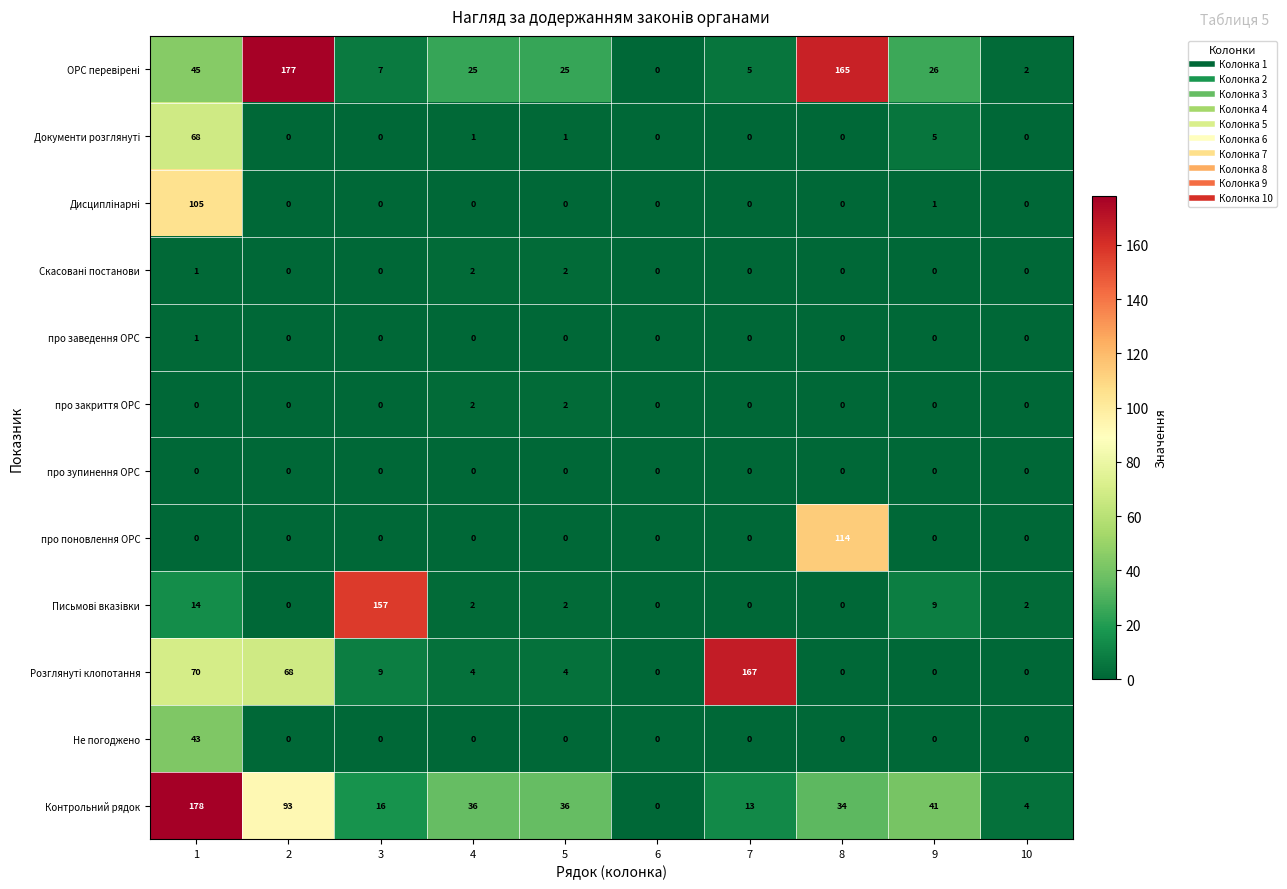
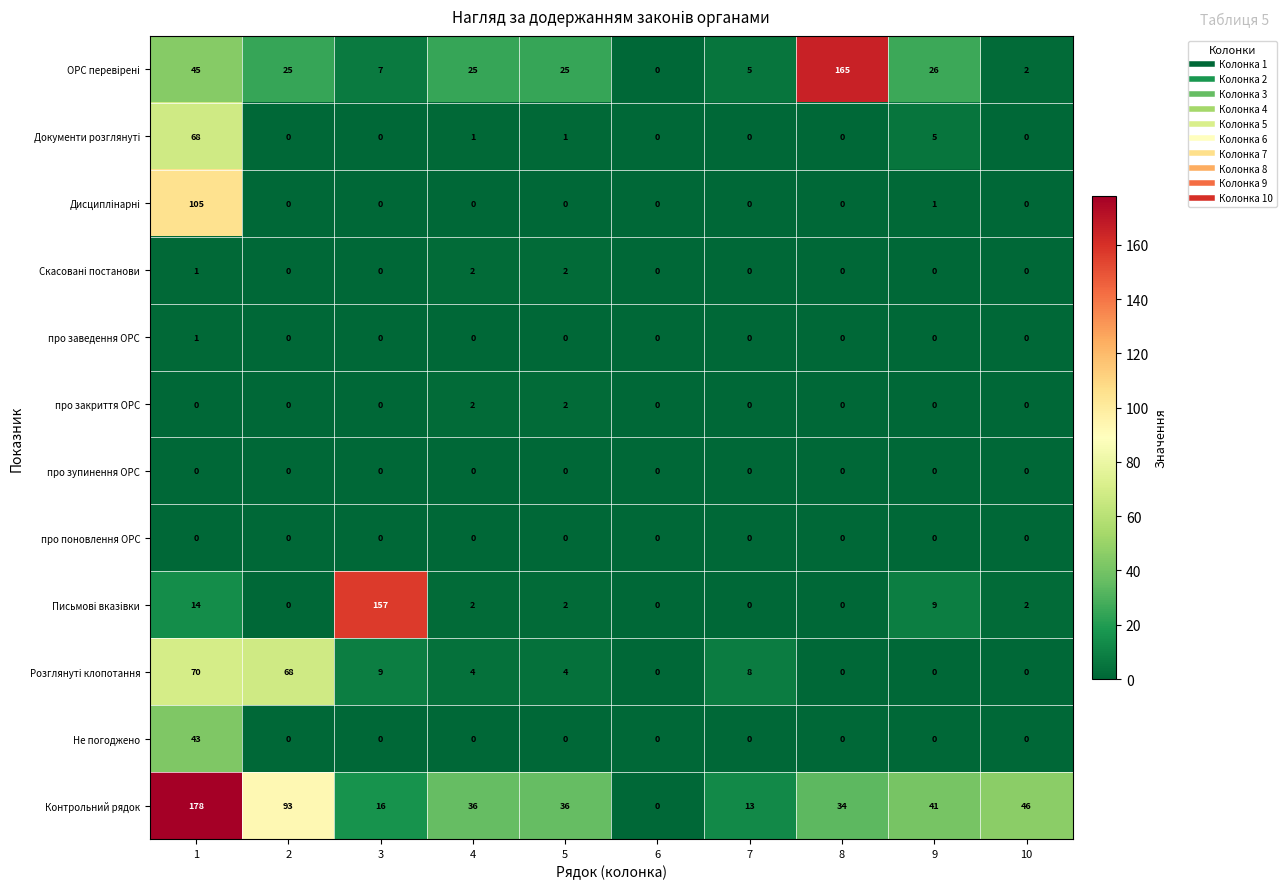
  {
    "ОРС перевірені": {
      "1": 45,
-     "2": 177,
+     "2": 25,
      "3": 7,
      "4": 25,
      "5": 25,
      "6": 0,
      "7": 5,
      "8": 165,
      "9": 26,
      "10": 2
    },
    "Документи розглянуті": {
      "1": 68,
      "2": 0,
      "3": 0,
      "4": 1,
      "5": 1,
      "6": 0,
      "7": 0,
      "8": 0,
      "9": 5,
      "10": 0
    },
    "Дисциплінарні": {
      "1": 105,
      "2": 0,
      "3": 0,
      "4": 0,
      "5": 0,
      "6": 0,
      "7": 0,
      "8": 0,
      "9": 1,
      "10": 0
    },
    "Скасовані постанови": {
      "1": 1,
      "2": 0,
      "3": 0,
      "4": 2,
      "5": 2,
      "6": 0,
      "7": 0,
      "8": 0,
      "9": 0,
      "10": 0
    },
    "про заведення ОРС": {
      "1": 1,
      "2": 0,
      "3": 0,
      "4": 0,
      "5": 0,
      "6": 0,
      "7": 0,
      "8": 0,
      "9": 0,
      "10": 0
    },
    "про закриття ОРС": {
      "1": 0,
      "2": 0,
      "3": 0,
      "4": 2,
      "5": 2,
      "6": 0,
      "7": 0,
      "8": 0,
      "9": 0,
      "10": 0
    },
    "про зупинення ОРС": {
      "1": 0,
      "2": 0,
      "3": 0,
      "4": 0,
      "5": 0,
      "6": 0,
      "7": 0,
      "8": 0,
      "9": 0,
      "10": 0
    },
    "про поновлення ОРС": {
      "1": 0,
      "2": 0,
      "3": 0,
      "4": 0,
      "5": 0,
      "6": 0,
      "7": 0,
-     "8": 114,
+     "8": 0,
      "9": 0,
      "10": 0
    },
    "Письмові вказівки": {
      "1": 14,
      "2": 0,
      "3": 157,
      "4": 2,
      "5": 2,
      "6": 0,
      "7": 0,
      "8": 0,
      "9": 9,
      "10": 2
    },
    "Розглянуті клопотання": {
      "1": 70,
      "2": 68,
      "3": 9,
      "4": 4,
      "5": 4,
      "6": 0,
-     "7": 167,
+     "7": 8,
      "8": 0,
      "9": 0,
      "10": 0
    },
    "Не погоджено": {
      "1": 43,
      "2": 0,
      "3": 0,
      "4": 0,
      "5": 0,
      "6": 0,
      "7": 0,
      "8": 0,
      "9": 0,
      "10": 0
    },
    "Контрольний рядок": {
      "1": 178,
      "2": 93,
      "3": 16,
      "4": 36,
      "5": 36,
      "6": 0,
      "7": 13,
      "8": 34,
      "9": 41,
-     "10": 4
+     "10": 46
    }
  }
